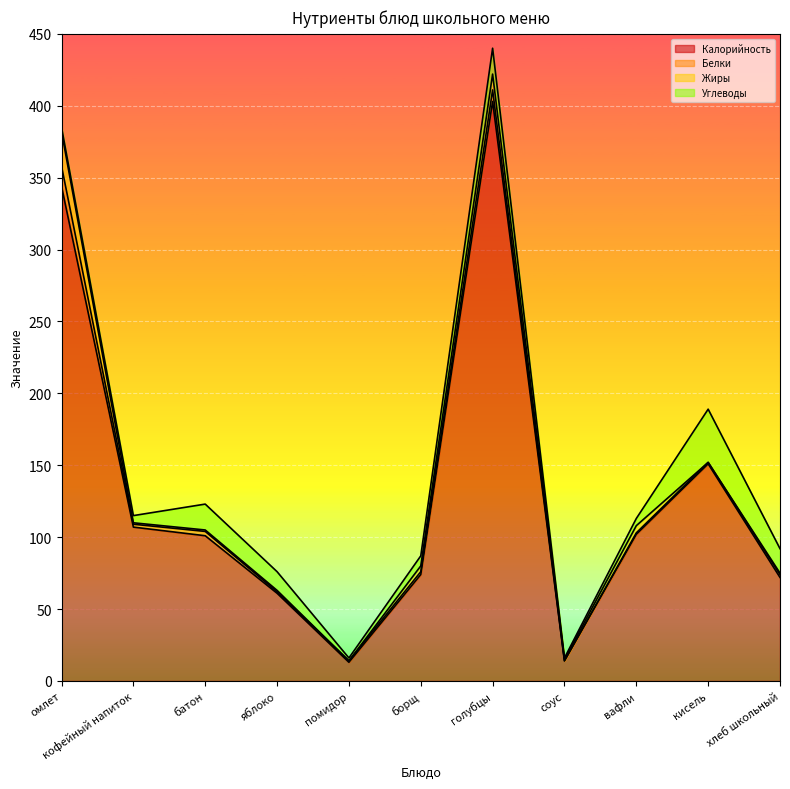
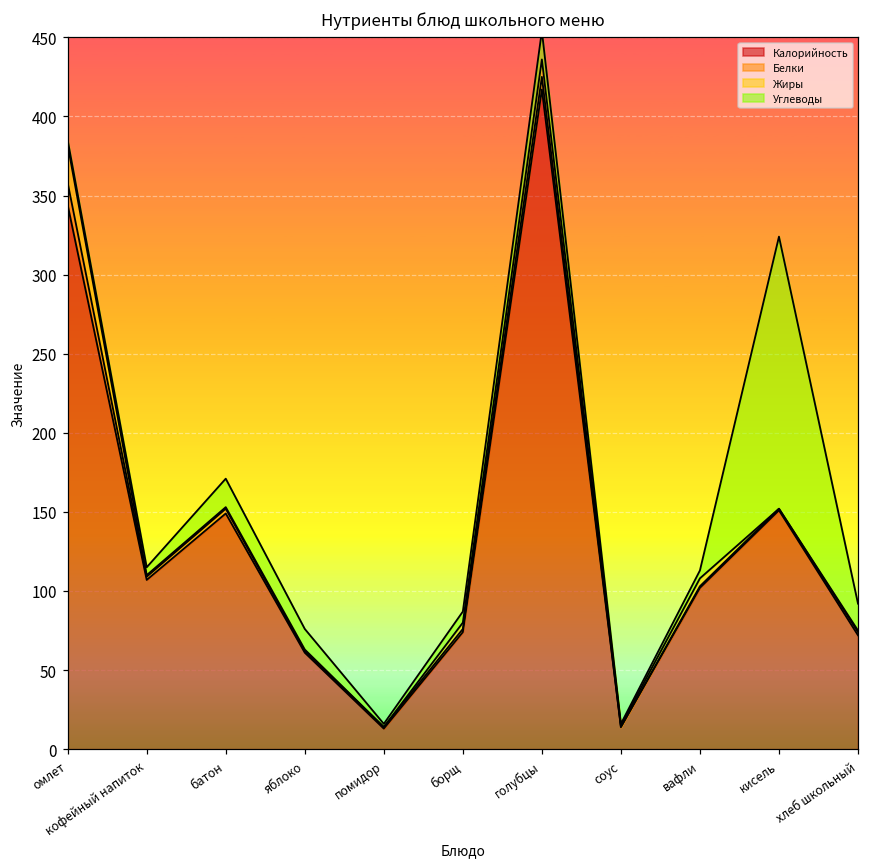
  {
    "Калорийность": {
      "омлет": 344,
      "кофейный напиток": 107,
-     "батон": 101,
+     "батон": 149,
      "борщ": 74,
-     "голубцы": 403,
+     "голубцы": 417,
      "хлеб школьный": 72
    },
    "Углеводы": {
      "омлет": 3,
      "кофейный напиток": 5,
      "батон": 18,
      "яблоко": 13,
      "помидор": 2,
      "борщ": 7,
      "вафли": 5,
-     "кисель": 37,
+     "кисель": 172,
      "хлеб школьный": 17
    }
  }
